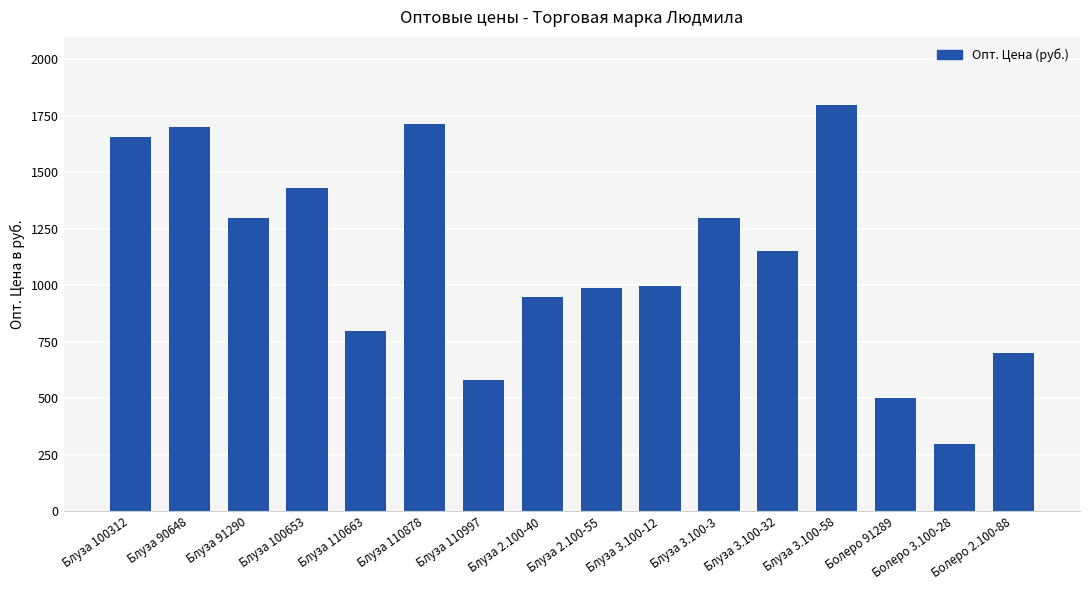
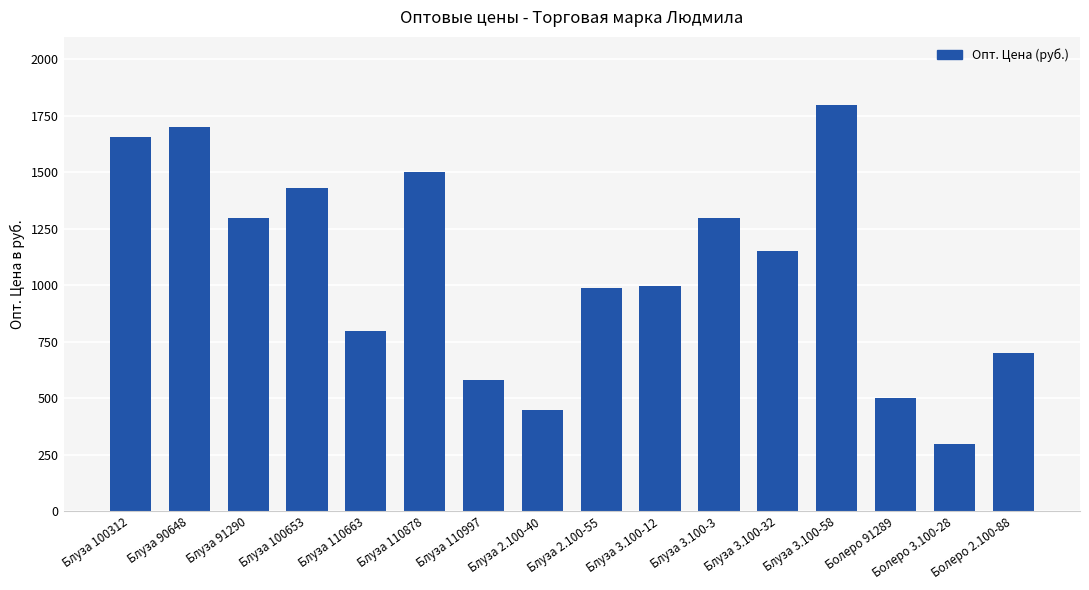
  {
    "Блуза 100312": 1660,
    "Блуза 90648": 1700,
    "Блуза 91290": 1300,
    "Блуза 100653": 1430,
    "Блуза 110663": 800,
-   "Блуза 110878": 1710,
+   "Блуза 110878": 1500,
    "Блуза 110997": 580,
-   "Блуза 2.100-40": 950,
+   "Блуза 2.100-40": 450,
    "Блуза 2.100-55": 990,
    "Блуза 3.100-12": 1000,
    "Блуза 3.100-3": 1300,
    "Блуза 3.100-32": 1150,
    "Блуза 3.100-58": 1800,
    "Болеро 91289": 500,
    "Болеро 3.100-28": 300,
    "Болеро 2.100-88": 700
  }
